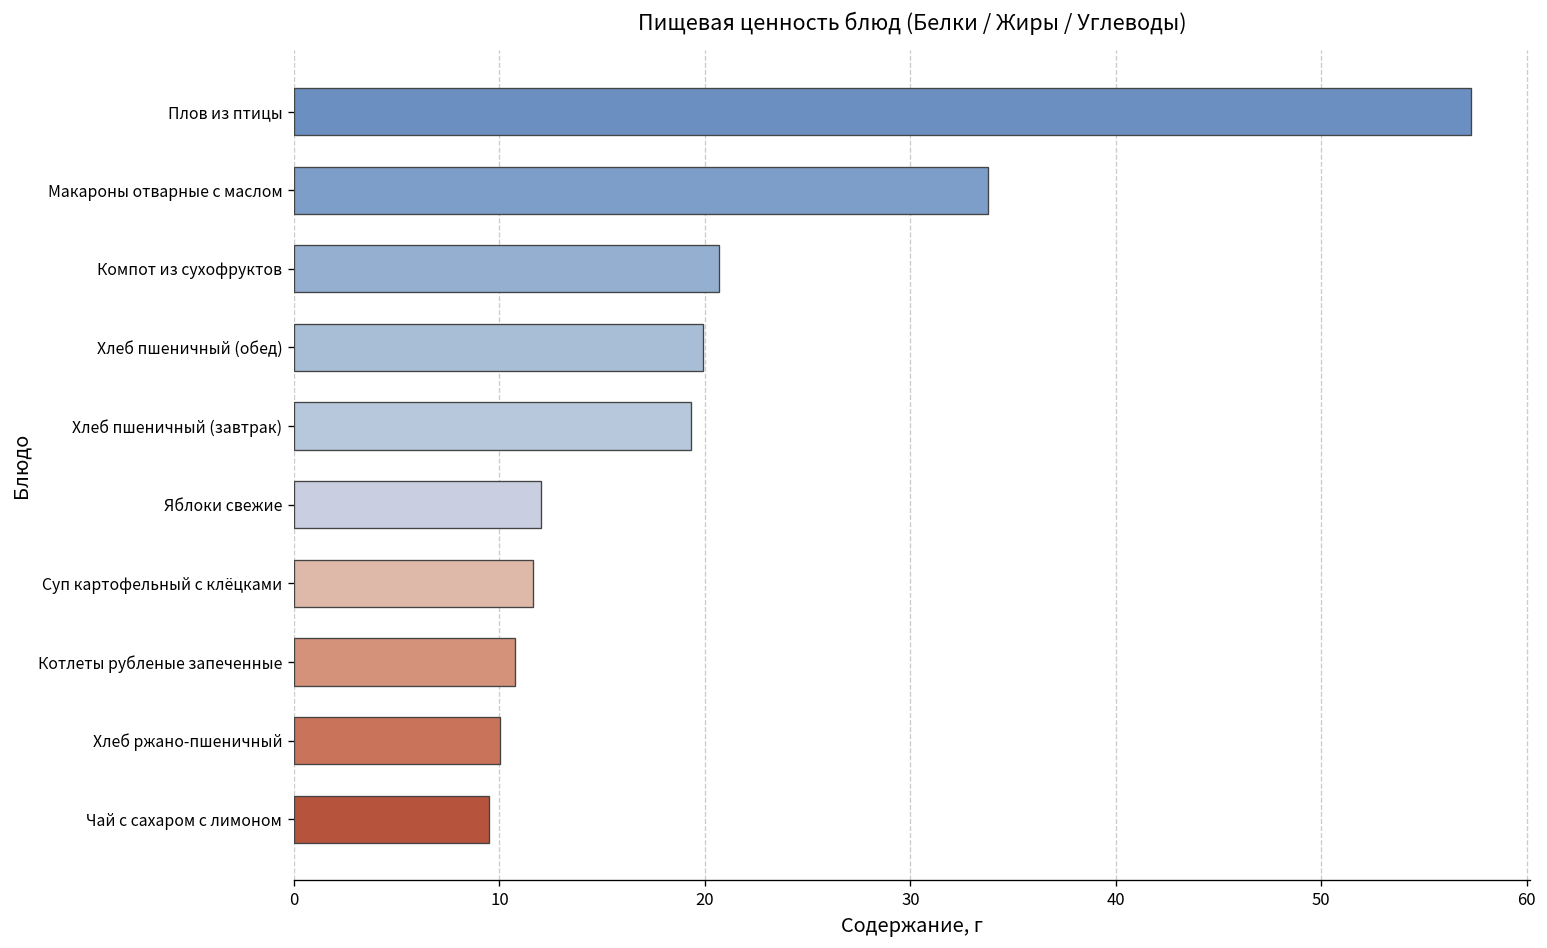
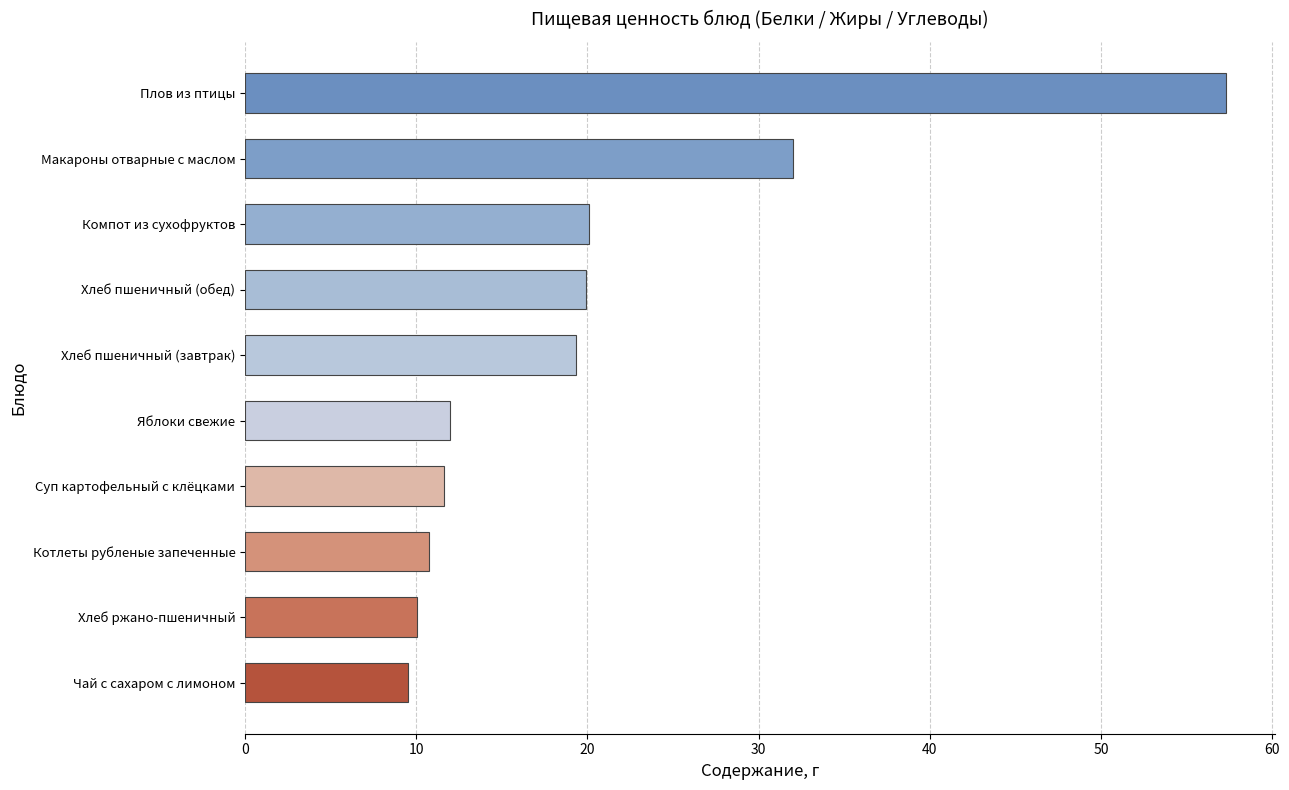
  {
    "Плов из птицы": 57.3,
-   "Макароны отварные с маслом": 33.8,
-   "Компот из сухофруктов": 20.7,
+   "Макароны отварные с маслом": 32.0,
+   "Компот из сухофруктов": 20.1,
    "Хлеб пшеничный (обед)": 19.9,
    "Хлеб пшеничный (завтрак)": 19.3,
    "Яблоки свежие": 12.0,
    "Суп картофельный с клёцками": 11.7,
    "Котлеты рубленые запеченные": 10.7,
    "Хлеб ржано-пшеничный": 10.0,
    "Чай с сахаром с лимоном": 9.5
  }
